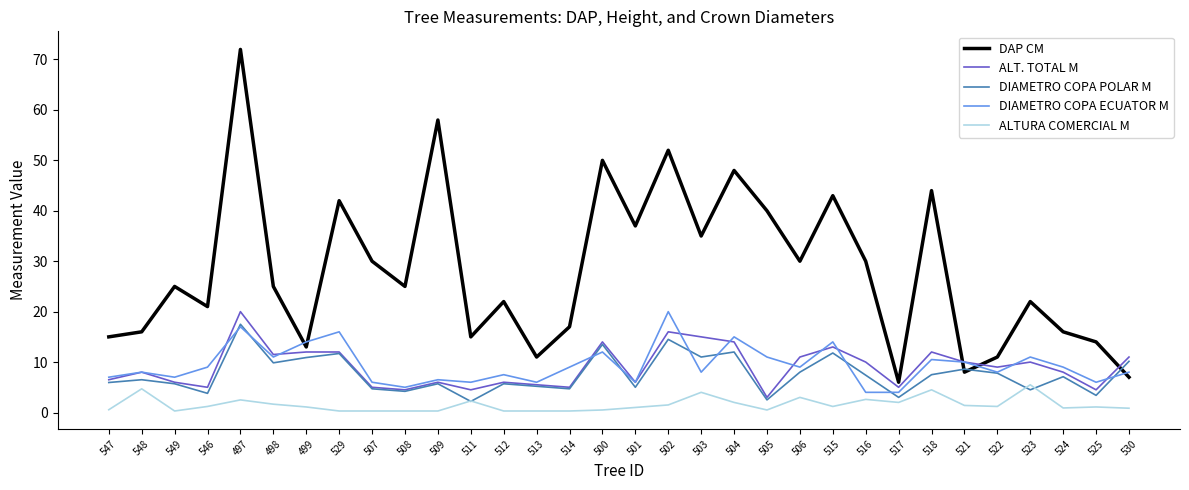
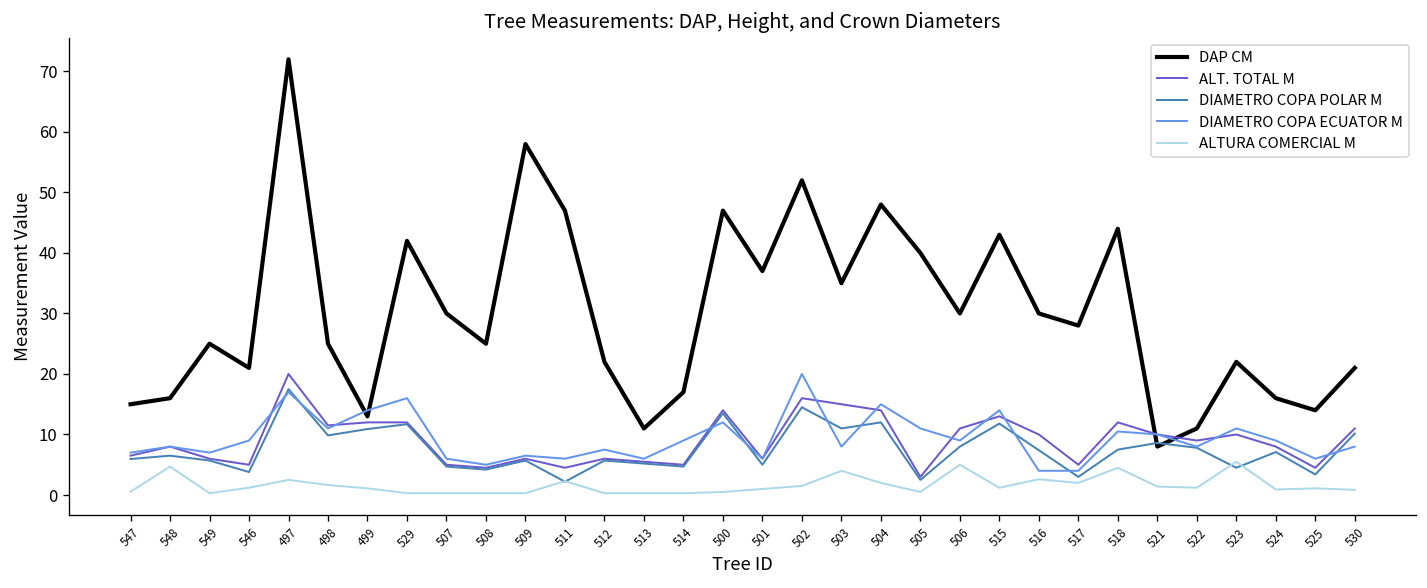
  {
    "DAP CM": {
      "547": 15,
      "548": 16,
      "549": 25,
      "546": 21,
      "497": 72,
      "498": 25,
      "499": 13,
      "529": 42,
      "507": 30,
      "508": 25,
      "509": 58,
-     "511": 15,
+     "511": 47,
      "512": 22,
      "513": 11,
      "514": 17,
-     "500": 50,
+     "500": 47,
      "501": 37,
      "502": 52,
      "503": 35,
      "504": 48,
      "505": 40,
      "506": 30,
      "515": 43,
      "516": 30,
-     "517": 6,
+     "517": 28,
      "518": 44,
      "521": 8,
      "522": 11,
      "523": 22,
      "524": 16,
      "525": 14,
-     "530": 7
+     "530": 21
    },
    "DIAMETRO COPA ECUATOR M": {
      "549": 7,
      "546": 9,
      "499": 14,
      "529": 16,
      "507": 6,
      "511": 6,
      "512": 8,
      "513": 6,
      "514": 9,
      "500": 12,
      "502": 20,
      "503": 8,
      "504": 15,
      "505": 11,
      "506": 9,
      "515": 14,
      "516": 4,
      "517": 4,
      "518": 11,
      "523": 11,
      "524": 9,
      "525": 6,
      "530": 8
    },
    "ALTURA COMERCIAL M": {
      "547": 1,
      "548": 5,
      "549": 0,
      "546": 1,
      "497": 3,
      "498": 2,
      "499": 1,
      "529": 0,
      "507": 0,
      "508": 0,
      "509": 0,
      "512": 0,
      "513": 0,
      "514": 0,
      "500": 1,
      "501": 1,
      "502": 2,
      "503": 4,
      "504": 2,
      "505": 1,
-     "506": 3,
+     "506": 5,
      "515": 1,
      "516": 3,
      "517": 2,
      "518": 5,
      "521": 1,
      "522": 1,
      "523": 6,
      "524": 1,
      "525": 1,
      "530": 1
    }
  }
